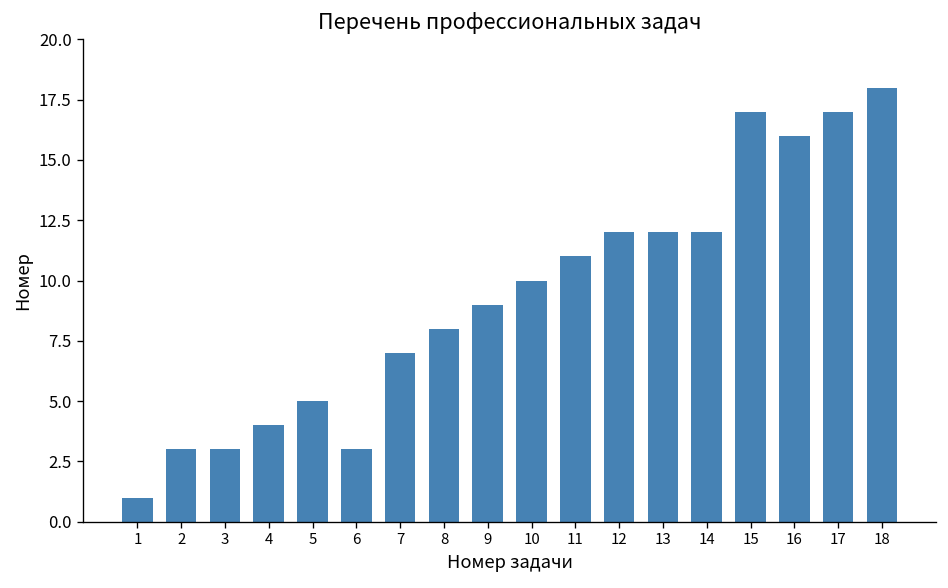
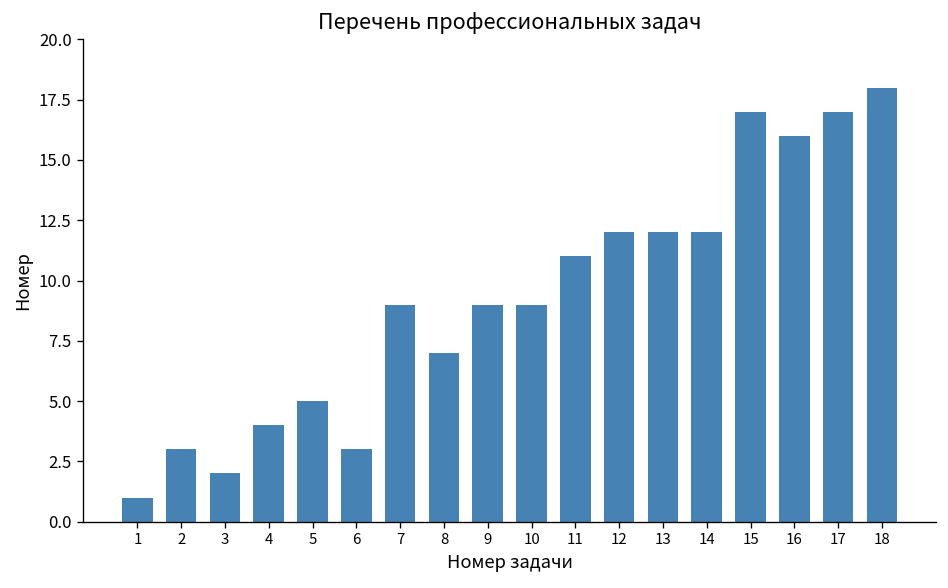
  {
    "1": 1,
    "2": 3,
-   "3": 3,
+   "3": 2,
    "4": 4,
    "5": 5,
    "6": 3,
-   "7": 7,
-   "8": 8,
+   "7": 9,
+   "8": 7,
    "9": 9,
-   "10": 10,
+   "10": 9,
    "11": 11,
    "12": 12,
    "13": 12,
    "14": 12,
    "15": 17,
    "16": 16,
    "17": 17,
    "18": 18
  }
